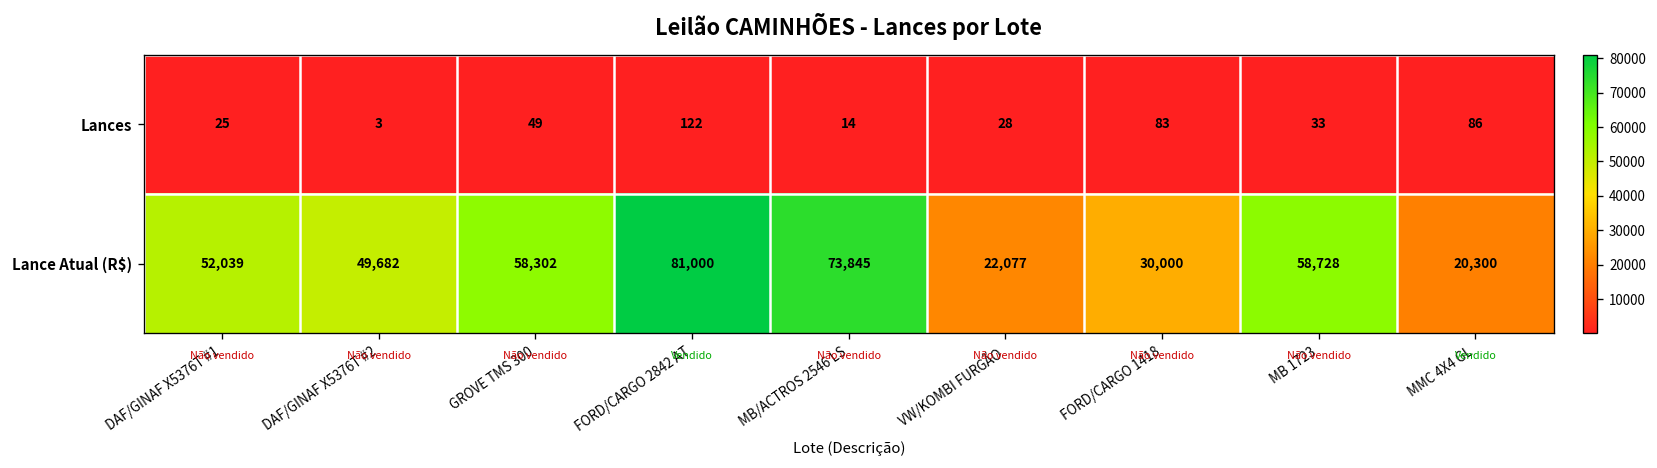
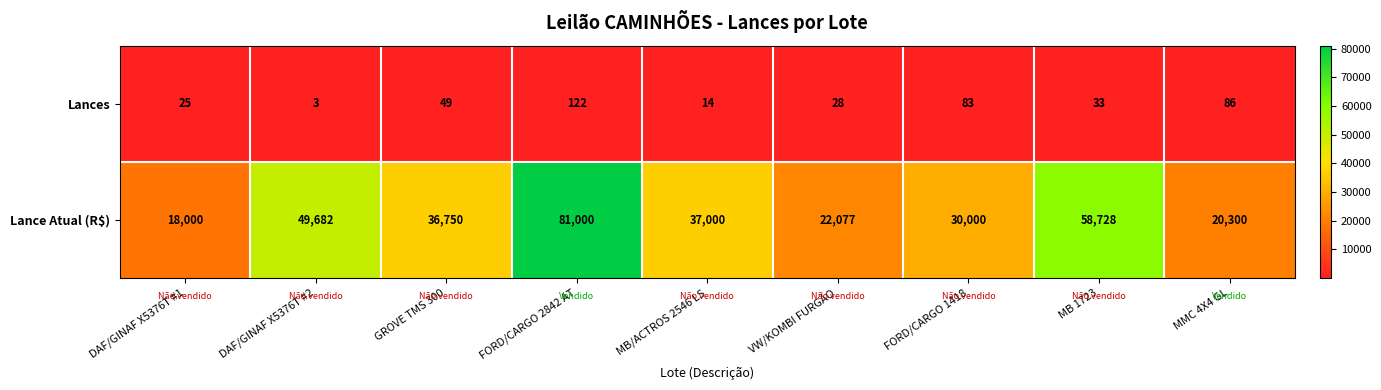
  {
    "Lances": {
      "DAF/GINAF X5376T #1": "25",
      "DAF/GINAF X5376T #2": "3",
      "GROVE TMS 300": "49",
      "FORD/CARGO 2842 AT": "122",
      "MB/ACTROS 2546 LS": "14",
      "VW/KOMBI FURGÃO": "28",
      "FORD/CARGO 1418": "83",
      "MB 1723": "33",
      "MMC 4X4 GL": "86"
    },
    "Lance Atual (R$)": {
-     "DAF/GINAF X5376T #1": "52,039",
+     "DAF/GINAF X5376T #1": "18,000",
      "DAF/GINAF X5376T #2": "49,682",
-     "GROVE TMS 300": "58,302",
+     "GROVE TMS 300": "36,750",
      "FORD/CARGO 2842 AT": "81,000",
-     "MB/ACTROS 2546 LS": "73,845",
+     "MB/ACTROS 2546 LS": "37,000",
      "VW/KOMBI FURGÃO": "22,077",
      "FORD/CARGO 1418": "30,000",
      "MB 1723": "58,728",
      "MMC 4X4 GL": "20,300"
    }
  }
